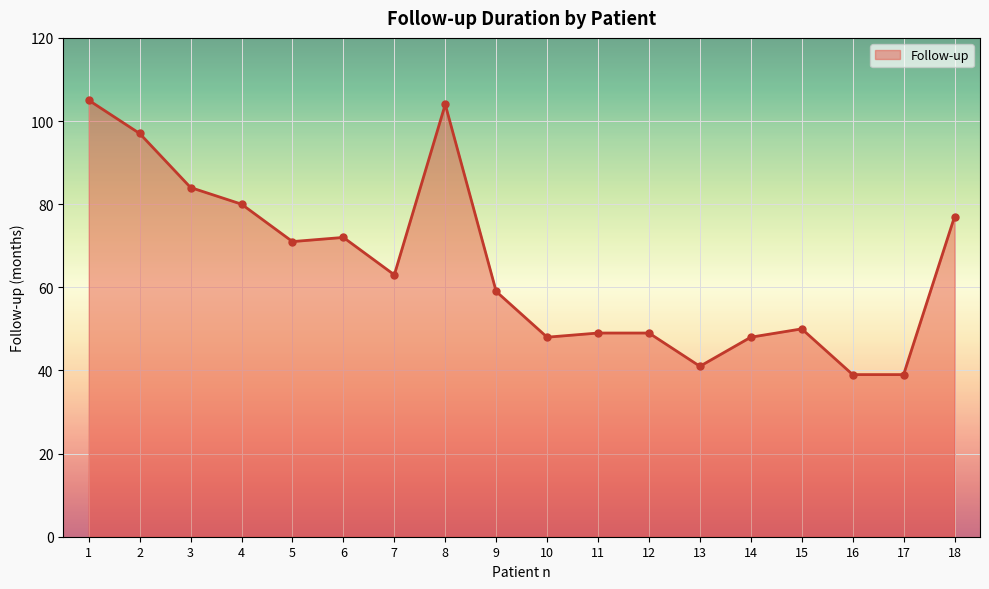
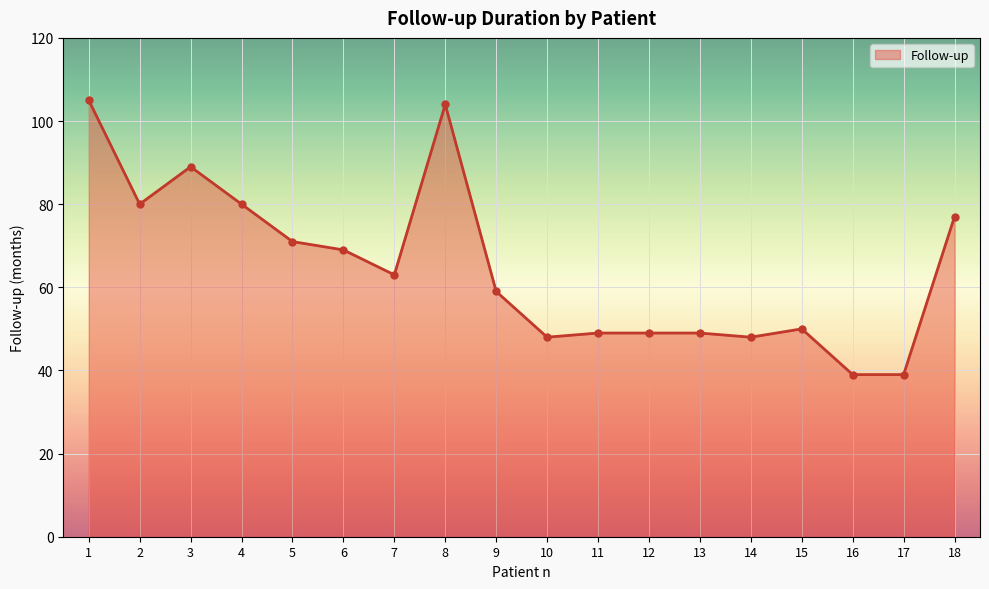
  {
    "1": 105,
-   "2": 97,
-   "3": 84,
+   "2": 80,
+   "3": 89,
    "4": 80,
    "5": 71,
-   "6": 72,
+   "6": 69,
    "7": 63,
    "8": 104,
    "9": 59,
    "10": 48,
    "11": 49,
    "12": 49,
-   "13": 41,
+   "13": 49,
    "14": 48,
    "15": 50,
    "16": 39,
    "17": 39,
    "18": 77
  }
